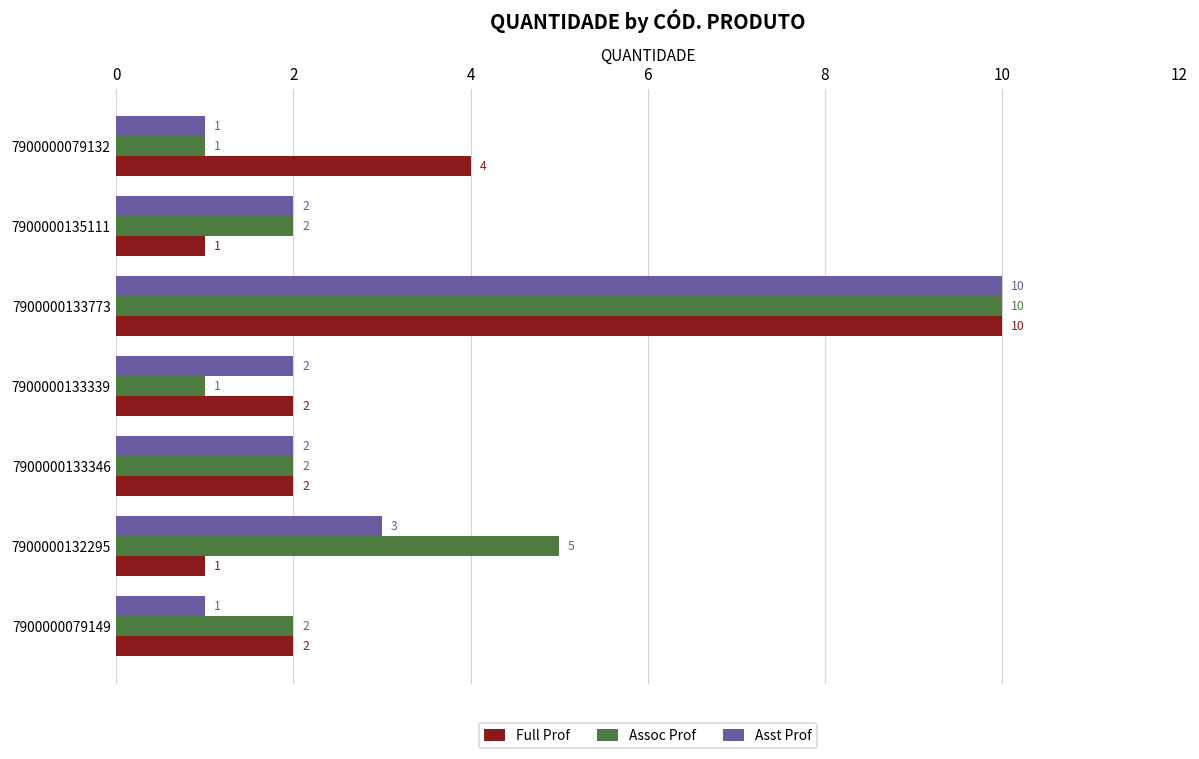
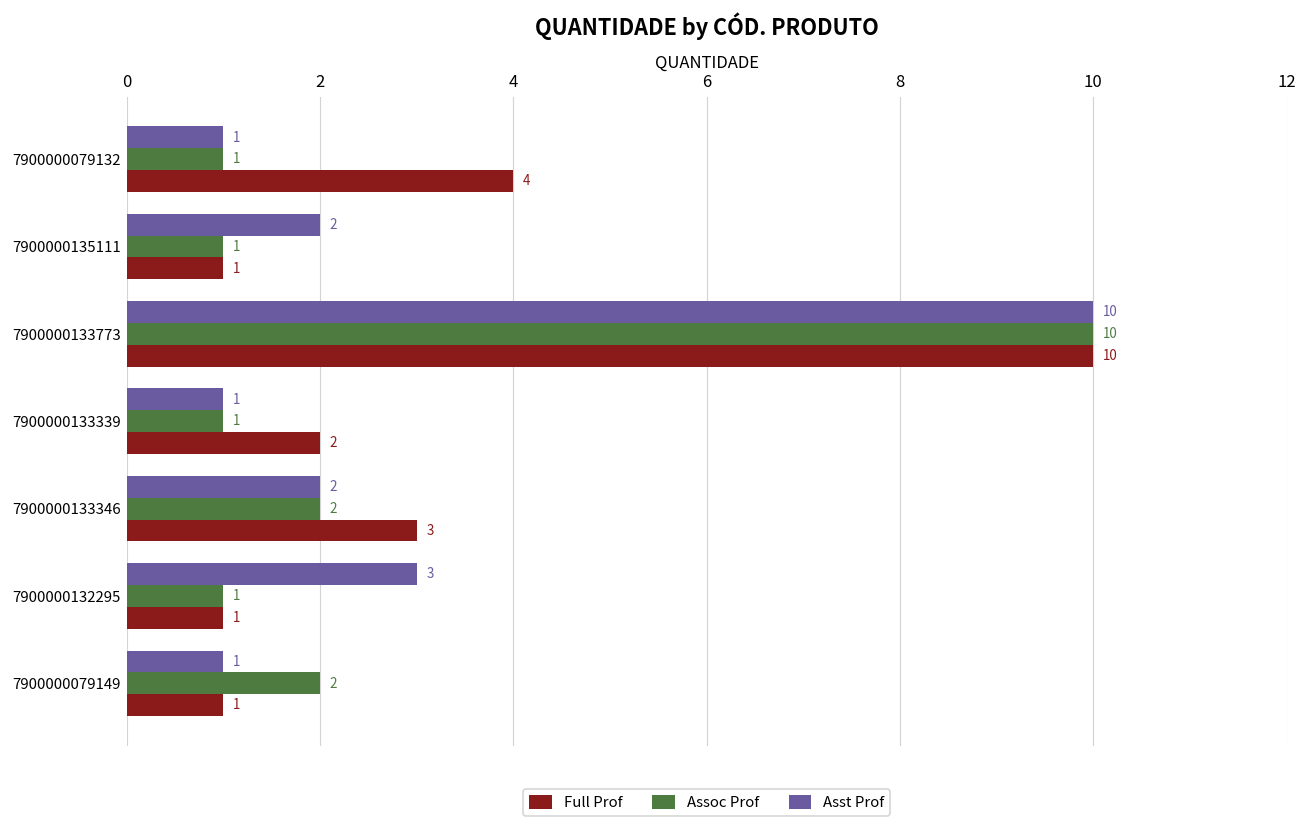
  {
    "Full Prof": {
      "7900000079132": 4,
      "7900000135111": 1,
      "7900000133773": 10,
      "7900000133339": 2,
-     "7900000133346": 2,
+     "7900000133346": 3,
      "7900000132295": 1,
-     "7900000079149": 2
+     "7900000079149": 1
    },
    "Assoc Prof": {
      "7900000079132": 1,
-     "7900000135111": 2,
+     "7900000135111": 1,
      "7900000133773": 10,
      "7900000133339": 1,
      "7900000133346": 2,
-     "7900000132295": 5,
+     "7900000132295": 1,
      "7900000079149": 2
    },
    "Asst Prof": {
      "7900000079132": 1,
      "7900000135111": 2,
      "7900000133773": 10,
-     "7900000133339": 2,
+     "7900000133339": 1,
      "7900000133346": 2,
      "7900000132295": 3,
      "7900000079149": 1
    }
  }
